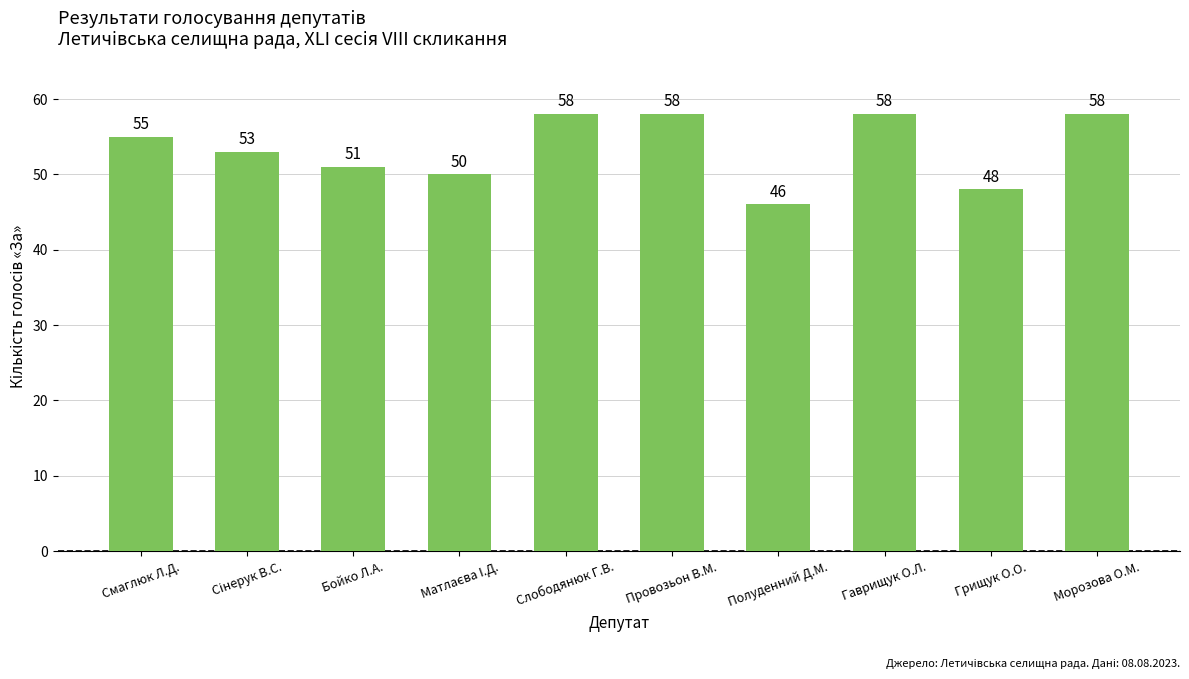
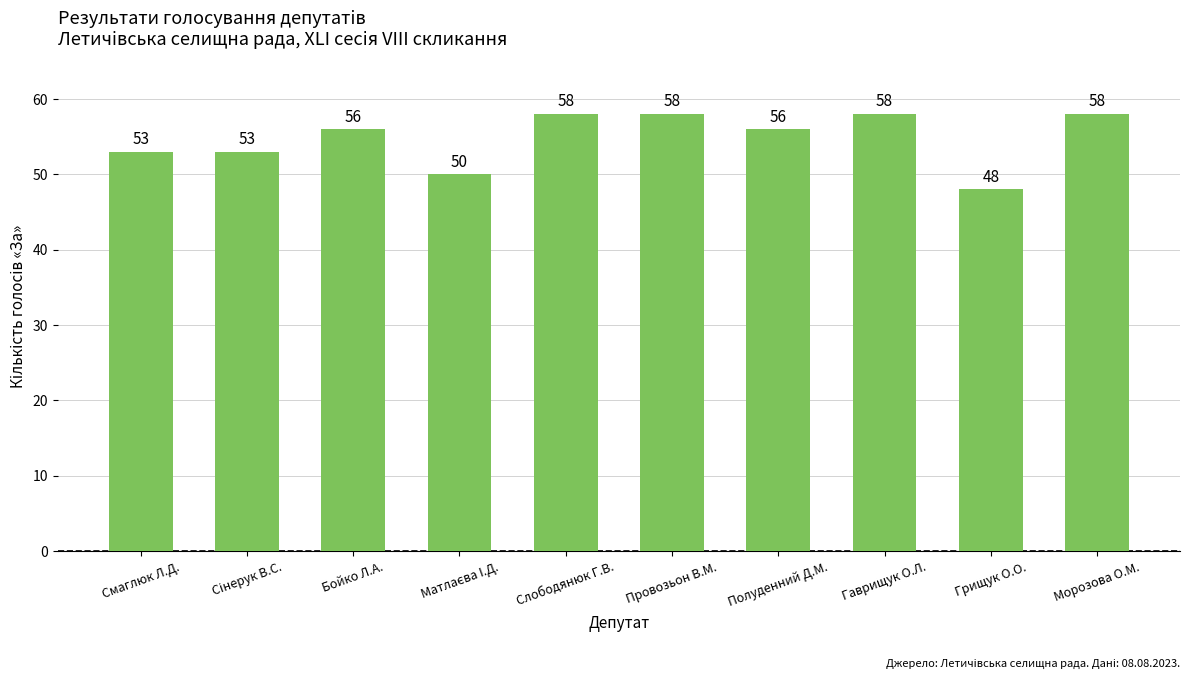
  {
-   "Смаглюк Л.Д.": 55,
+   "Смаглюк Л.Д.": 53,
    "Сінерук В.С.": 53,
-   "Бойко Л.А.": 51,
+   "Бойко Л.А.": 56,
    "Матлаєва І.Д.": 50,
    "Слободянюк Г.В.": 58,
    "Провозьон В.М.": 58,
-   "Полуденний Д.М.": 46,
+   "Полуденний Д.М.": 56,
    "Гаврищук О.Л.": 58,
    "Грищук О.О.": 48,
    "Морозова О.М.": 58
  }
